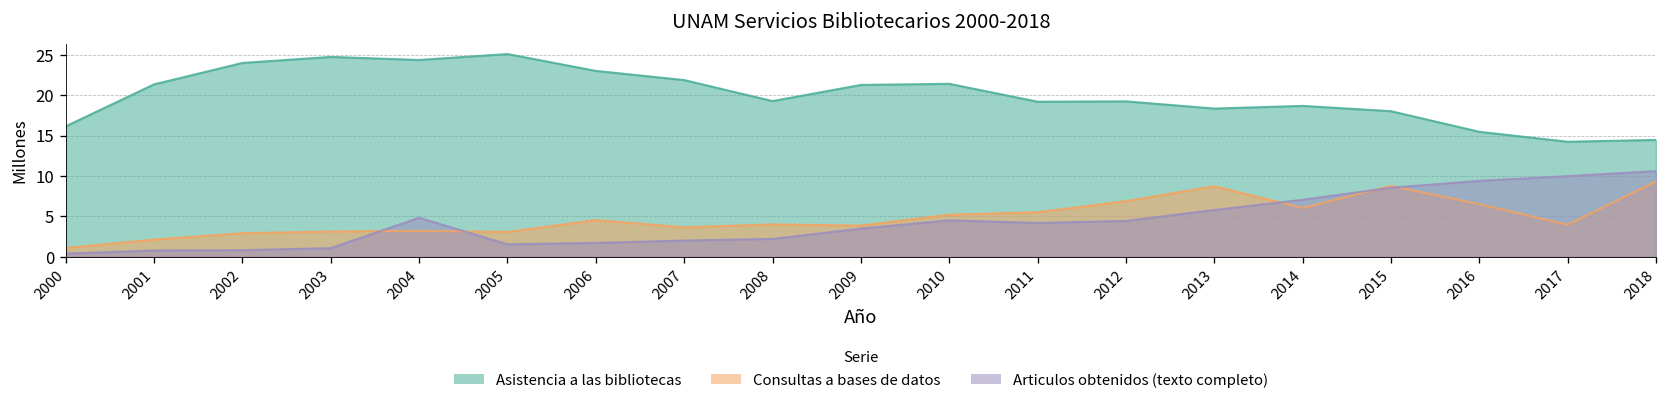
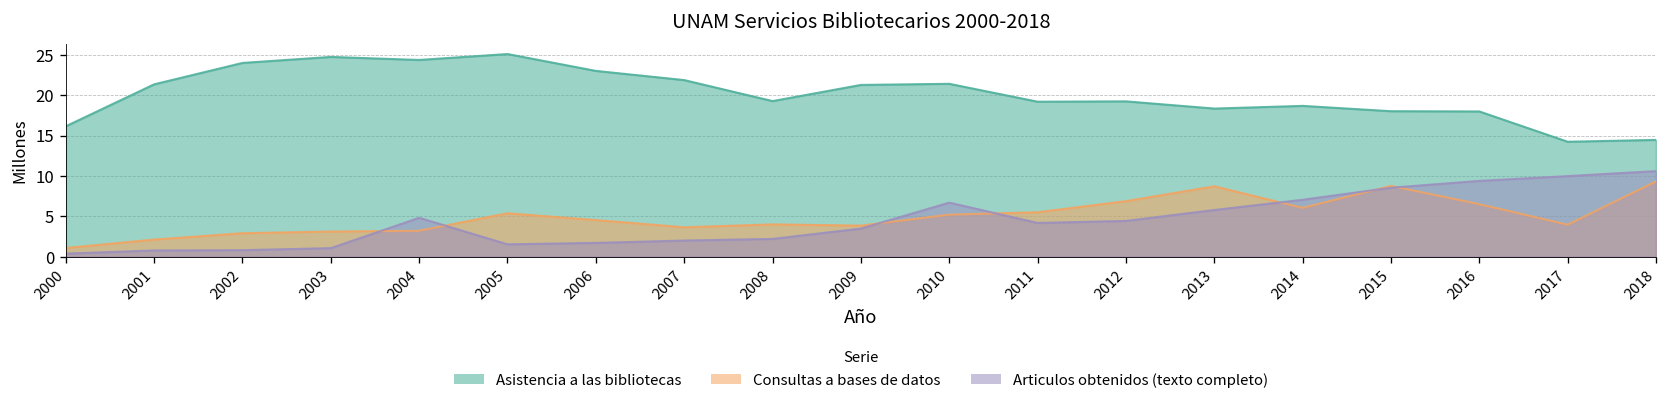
  {
    "Asistencia a las bibliotecas": {
      "2000": 16,
      "2001": 21,
      "2002": 24,
      "2003": 25,
      "2004": 24,
      "2005": 25,
      "2006": 23,
      "2007": 22,
      "2008": 19,
      "2009": 21,
      "2010": 21,
      "2011": 19,
      "2012": 19,
      "2013": 18,
      "2014": 19,
      "2015": 18,
-     "2016": 15,
+     "2016": 18,
      "2017": 14,
      "2018": 14
    },
    "Consultas a bases de datos": {
      "2000": 1,
      "2001": 2,
      "2002": 3,
      "2003": 3,
      "2004": 3,
-     "2005": 3,
+     "2005": 5,
      "2006": 5,
      "2007": 4,
      "2008": 4,
      "2010": 5,
      "2011": 6,
      "2012": 7,
      "2013": 9,
      "2014": 6,
      "2016": 7,
      "2017": 4,
      "2018": 9
    },
    "Articulos obtenidos (texto completo)": {
      "2000": 0,
      "2001": 1,
      "2002": 1,
      "2003": 1,
      "2004": 5,
      "2005": 2,
      "2006": 2,
      "2007": 2,
      "2008": 2,
-     "2010": 5,
+     "2010": 7,
      "2011": 4,
      "2012": 4,
      "2013": 6,
      "2014": 7,
      "2016": 9,
      "2017": 10,
      "2018": 11
    }
  }
